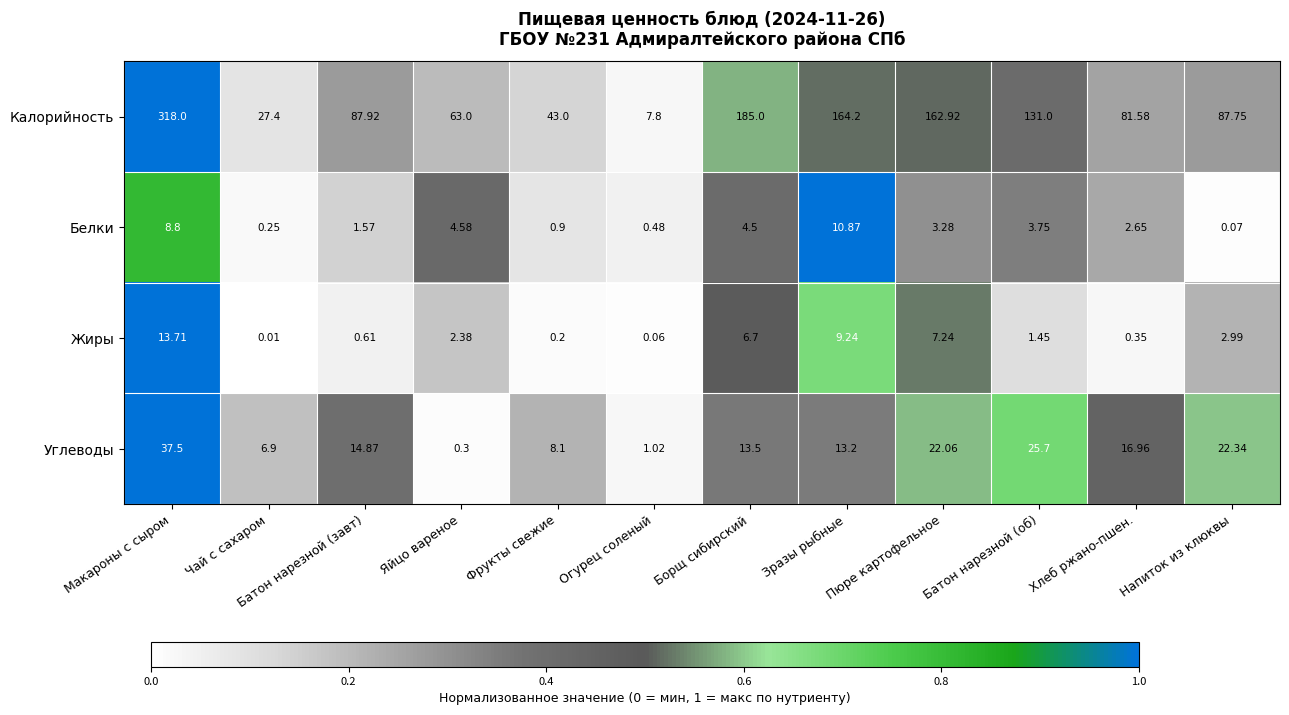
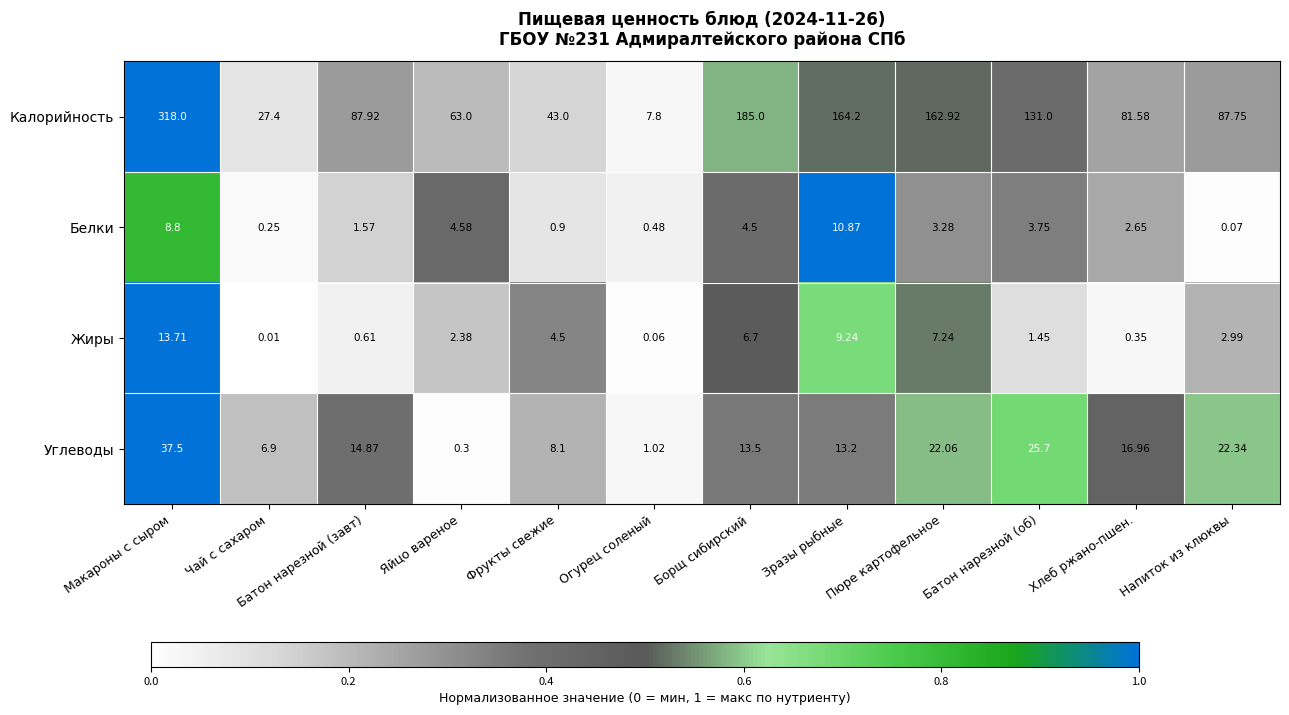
  {
    "Калорийность": {
      "Макароны с сыром": 318.0,
      "Чай с сахаром": 27.4,
      "Батон нарезной (завт)": 87.92,
      "Яйцо вареное": 63.0,
      "Фрукты свежие": 43.0,
      "Огурец соленый": 7.8,
      "Борщ сибирский": 185.0,
      "Зразы рыбные": 164.2,
      "Пюре картофельное": 162.92,
      "Батон нарезной (об)": 131.0,
      "Хлеб ржано-пшен.": 81.58,
      "Напиток из клюквы": 87.75
    },
    "Белки": {
      "Макароны с сыром": 8.8,
      "Чай с сахаром": 0.25,
      "Батон нарезной (завт)": 1.57,
      "Яйцо вареное": 4.58,
      "Фрукты свежие": 0.9,
      "Огурец соленый": 0.48,
      "Борщ сибирский": 4.5,
      "Зразы рыбные": 10.87,
      "Пюре картофельное": 3.28,
      "Батон нарезной (об)": 3.75,
      "Хлеб ржано-пшен.": 2.65,
      "Напиток из клюквы": 0.07
    },
    "Жиры": {
      "Макароны с сыром": 13.71,
      "Чай с сахаром": 0.01,
      "Батон нарезной (завт)": 0.61,
      "Яйцо вареное": 2.38,
-     "Фрукты свежие": 0.2,
+     "Фрукты свежие": 4.5,
      "Огурец соленый": 0.06,
      "Борщ сибирский": 6.7,
      "Зразы рыбные": 9.24,
      "Пюре картофельное": 7.24,
      "Батон нарезной (об)": 1.45,
      "Хлеб ржано-пшен.": 0.35,
      "Напиток из клюквы": 2.99
    },
    "Углеводы": {
      "Макароны с сыром": 37.5,
      "Чай с сахаром": 6.9,
      "Батон нарезной (завт)": 14.87,
      "Яйцо вареное": 0.3,
      "Фрукты свежие": 8.1,
      "Огурец соленый": 1.02,
      "Борщ сибирский": 13.5,
      "Зразы рыбные": 13.2,
      "Пюре картофельное": 22.06,
      "Батон нарезной (об)": 25.7,
      "Хлеб ржано-пшен.": 16.96,
      "Напиток из клюквы": 22.34
    }
  }
